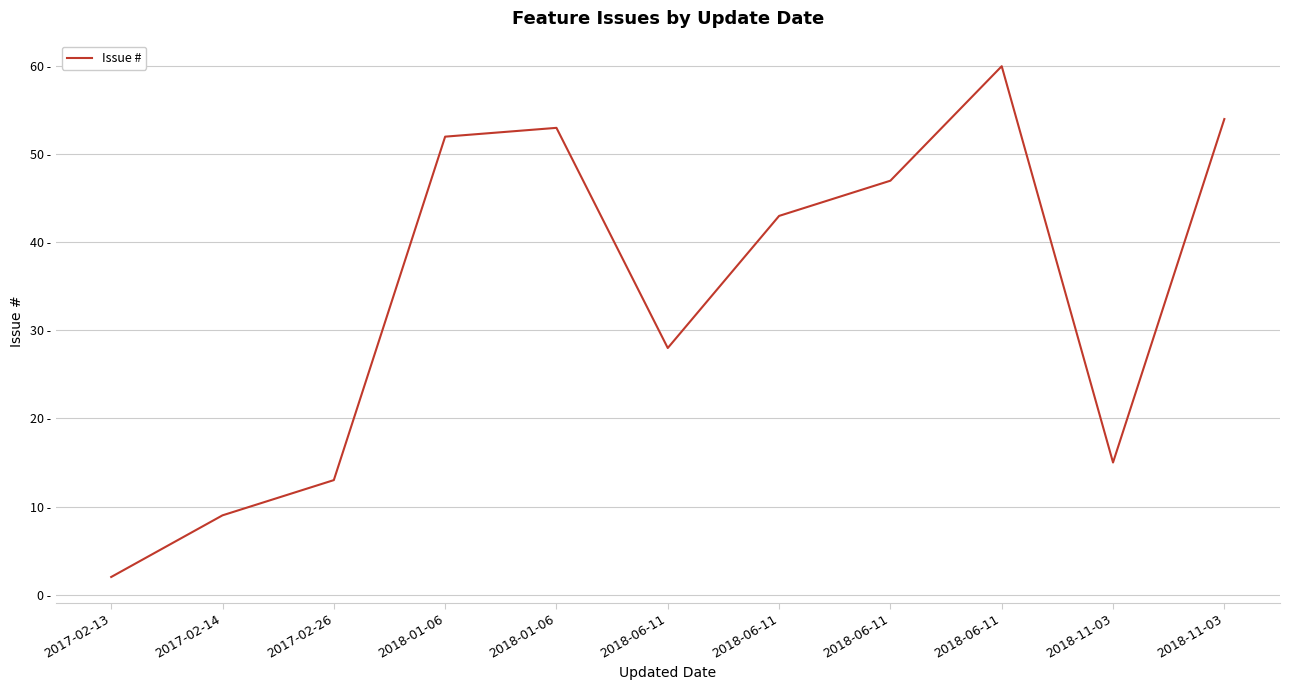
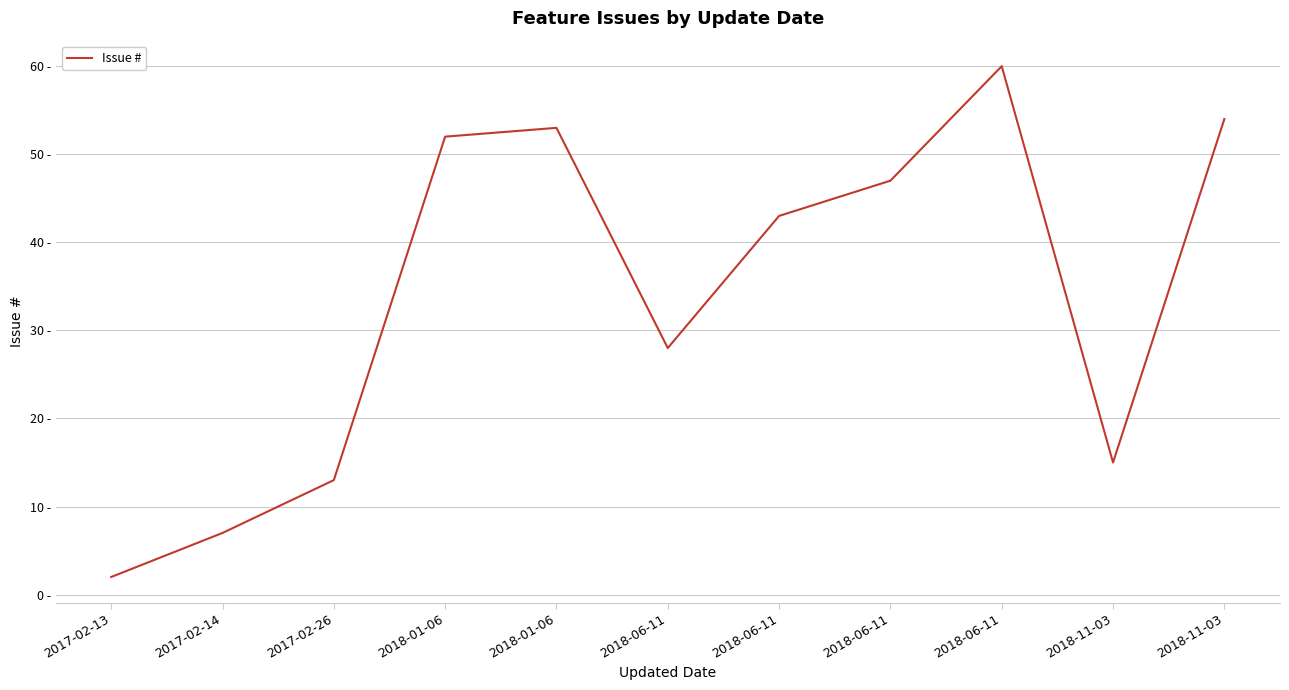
  {
    "2017-02-13": "2 -",
-   "2017-02-14": "9 -",
+   "2017-02-14": "7 -",
    "2017-02-26": "13 -"
  }
